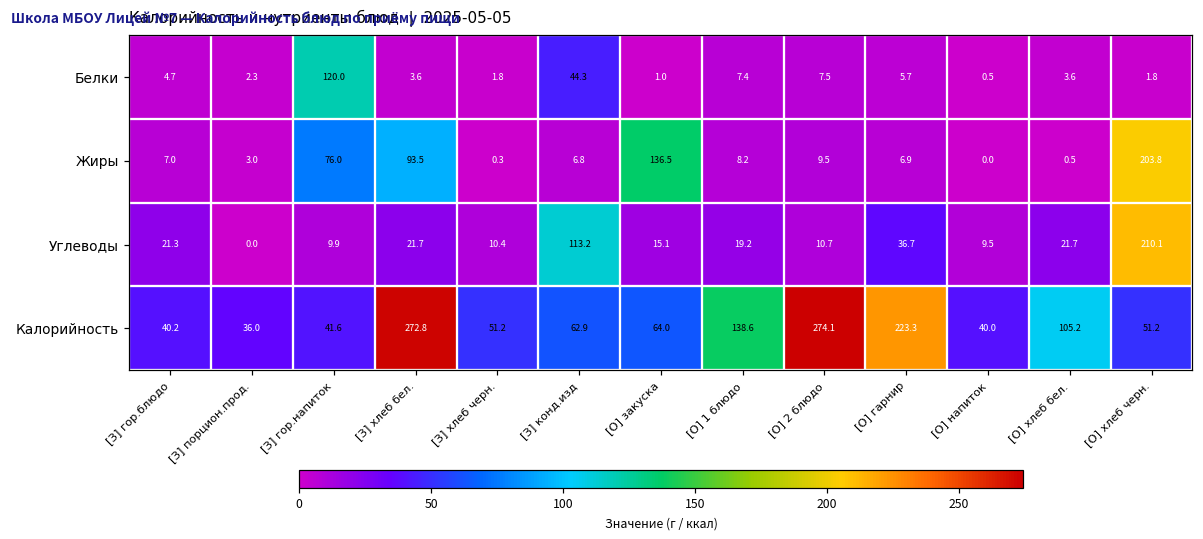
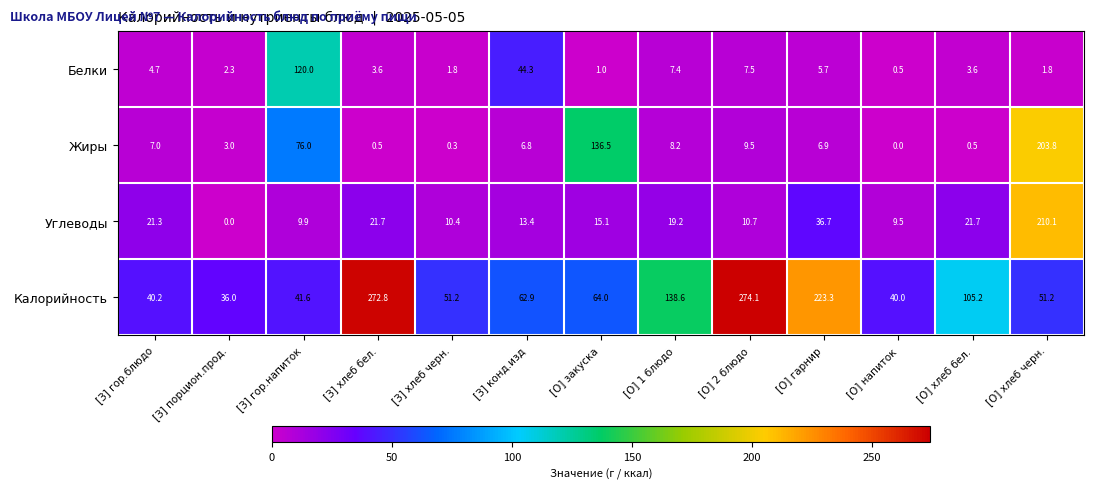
  {
    "Белки": {
      "[З] гор.блюдо": 4.7,
      "[З] порцион.прод.": 2.3,
      "[З] гор.напиток": 120.0,
      "[З] хлеб бел.": 3.6,
      "[З] хлеб черн.": 1.8,
      "[З] конд.изд": 44.3,
      "[О] закуска": 1.0,
      "[О] 1 блюдо": 7.4,
      "[О] 2 блюдо": 7.5,
      "[О] гарнир": 5.7,
      "[О] напиток": 0.5,
      "[О] хлеб бел.": 3.6,
      "[О] хлеб черн.": 1.8
    },
    "Жиры": {
      "[З] гор.блюдо": 7.0,
      "[З] порцион.прод.": 3.0,
      "[З] гор.напиток": 76.0,
-     "[З] хлеб бел.": 93.5,
+     "[З] хлеб бел.": 0.5,
      "[З] хлеб черн.": 0.3,
      "[З] конд.изд": 6.8,
      "[О] закуска": 136.5,
      "[О] 1 блюдо": 8.2,
      "[О] 2 блюдо": 9.5,
      "[О] гарнир": 6.9,
      "[О] напиток": 0.0,
      "[О] хлеб бел.": 0.5,
      "[О] хлеб черн.": 203.8
    },
    "Углеводы": {
      "[З] гор.блюдо": 21.3,
      "[З] порцион.прод.": 0.0,
      "[З] гор.напиток": 9.9,
      "[З] хлеб бел.": 21.7,
      "[З] хлеб черн.": 10.4,
-     "[З] конд.изд": 113.2,
+     "[З] конд.изд": 13.4,
      "[О] закуска": 15.1,
      "[О] 1 блюдо": 19.2,
      "[О] 2 блюдо": 10.7,
      "[О] гарнир": 36.7,
      "[О] напиток": 9.5,
      "[О] хлеб бел.": 21.7,
      "[О] хлеб черн.": 210.1
    },
    "Калорийность": {
      "[З] гор.блюдо": 40.2,
      "[З] порцион.прод.": 36.0,
      "[З] гор.напиток": 41.6,
      "[З] хлеб бел.": 272.8,
      "[З] хлеб черн.": 51.2,
      "[З] конд.изд": 62.9,
      "[О] закуска": 64.0,
      "[О] 1 блюдо": 138.6,
      "[О] 2 блюдо": 274.1,
      "[О] гарнир": 223.3,
      "[О] напиток": 40.0,
      "[О] хлеб бел.": 105.2,
      "[О] хлеб черн.": 51.2
    }
  }
